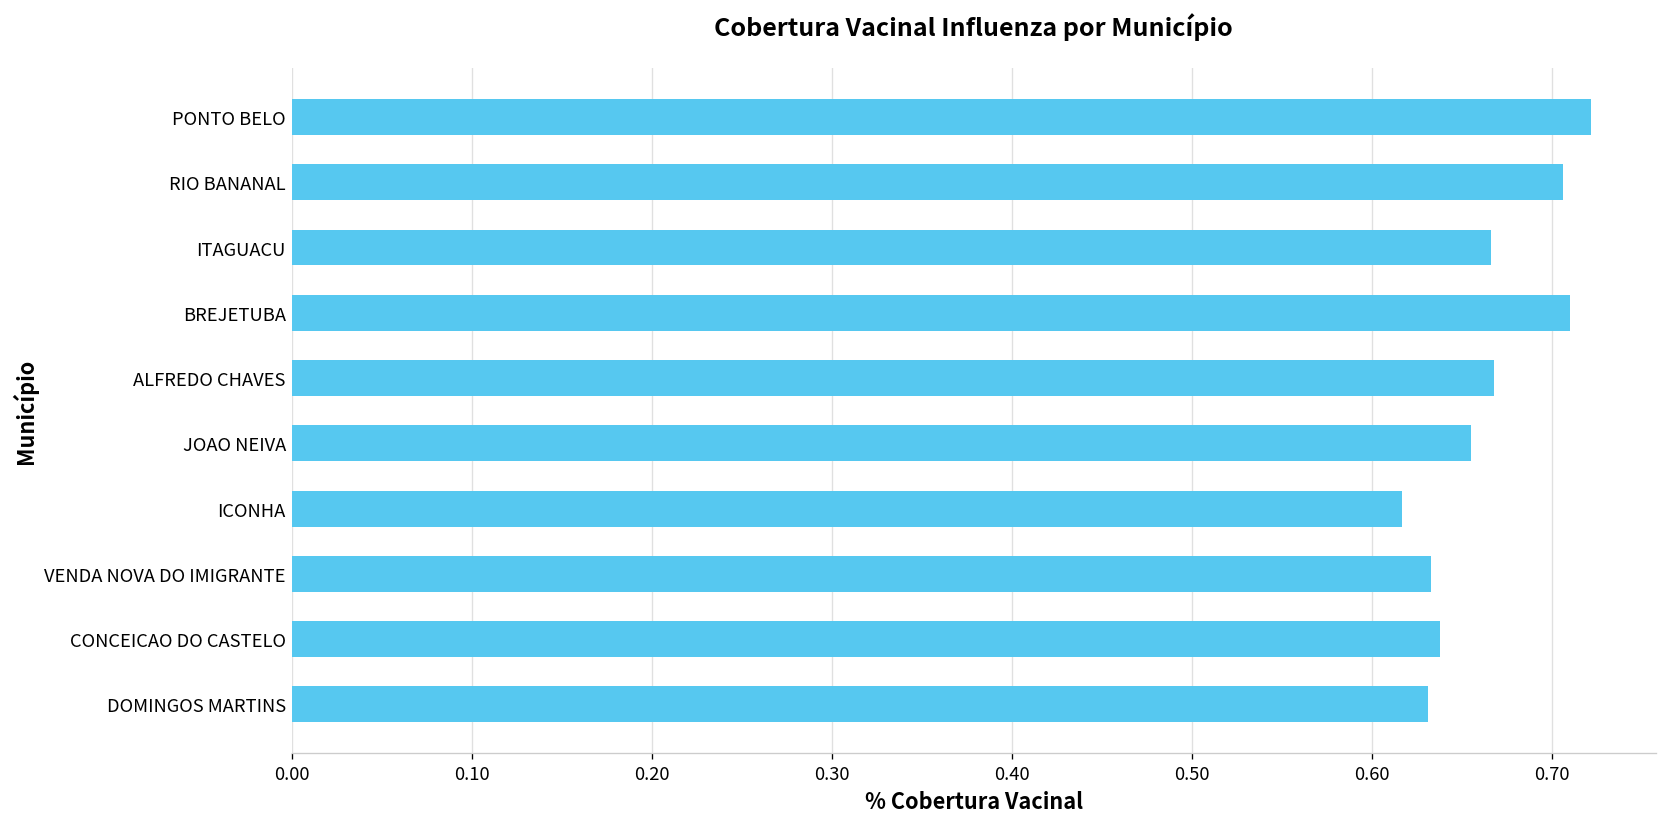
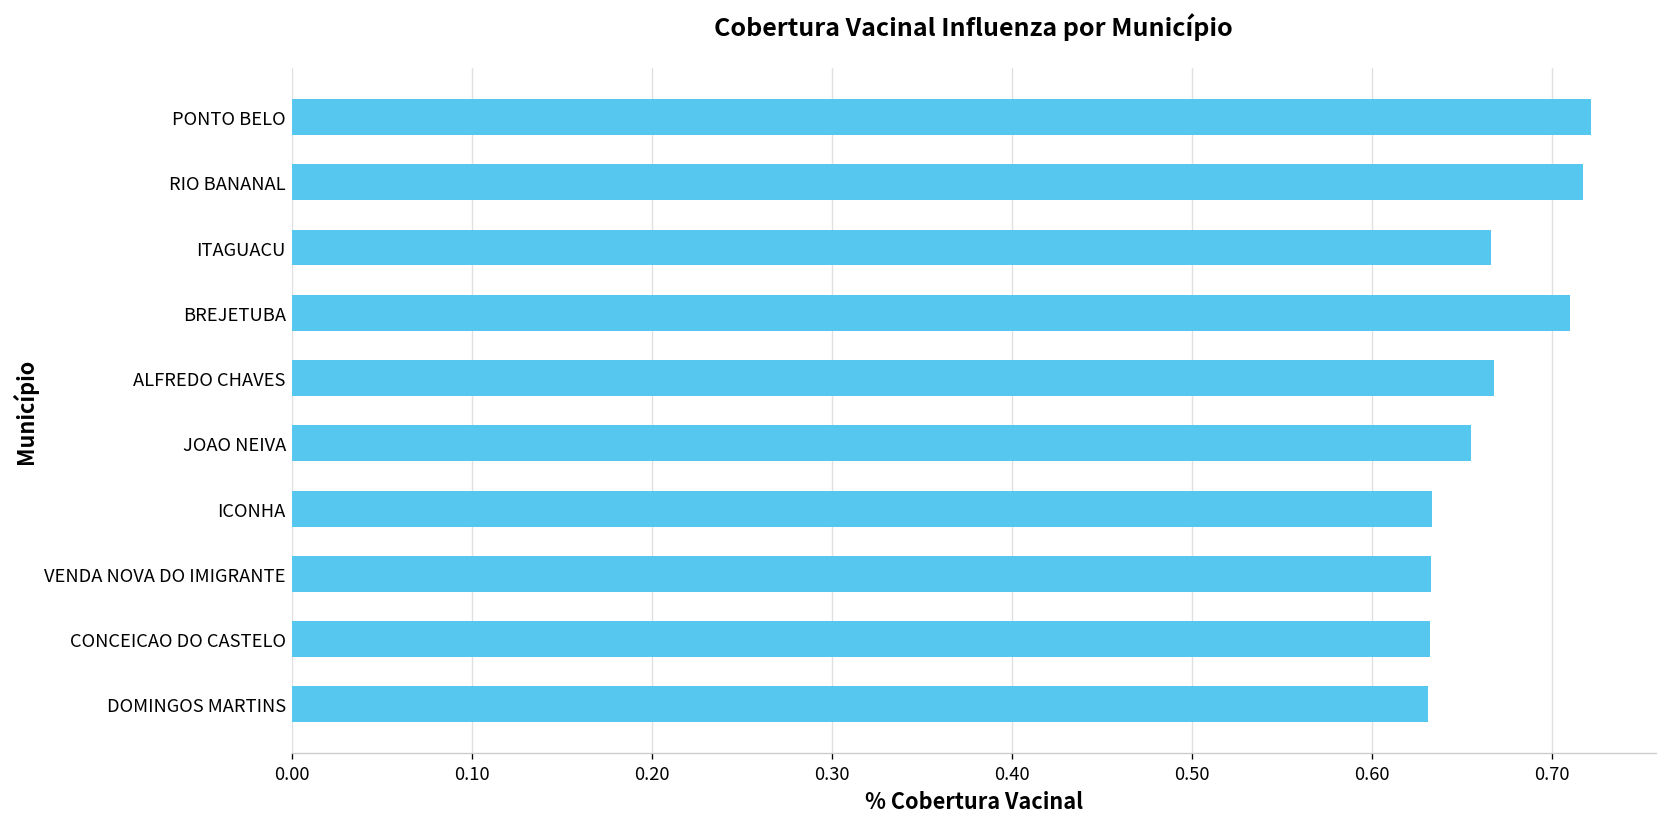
  {
    "PONTO BELO": 0.722,
-   "RIO BANANAL": 0.706,
+   "RIO BANANAL": 0.717,
    "ITAGUACU": 0.666,
    "BREJETUBA": 0.710,
    "ALFREDO CHAVES": 0.668,
    "JOAO NEIVA": 0.655,
-   "ICONHA": 0.617,
+   "ICONHA": 0.633,
    "VENDA NOVA DO IMIGRANTE": 0.633,
-   "CONCEICAO DO CASTELO": 0.638,
+   "CONCEICAO DO CASTELO": 0.633,
    "DOMINGOS MARTINS": 0.631
  }
